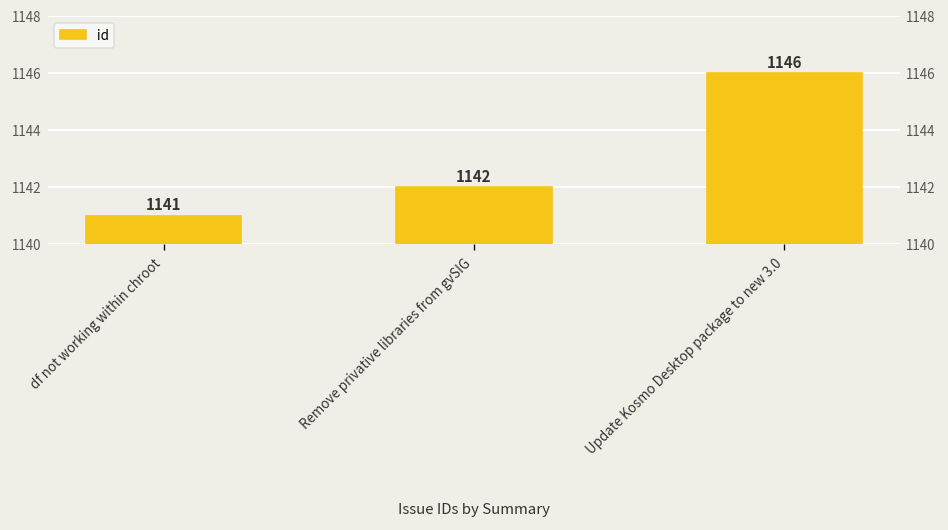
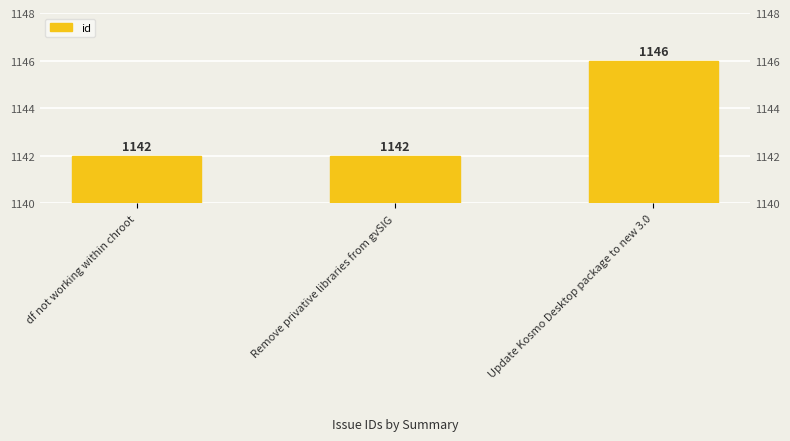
  {
-   "df not working within chroot": 1141,
+   "df not working within chroot": 1142,
    "Remove privative libraries from gvSIG": 1142,
    "Update Kosmo Desktop package to new 3.0": 1146
  }
